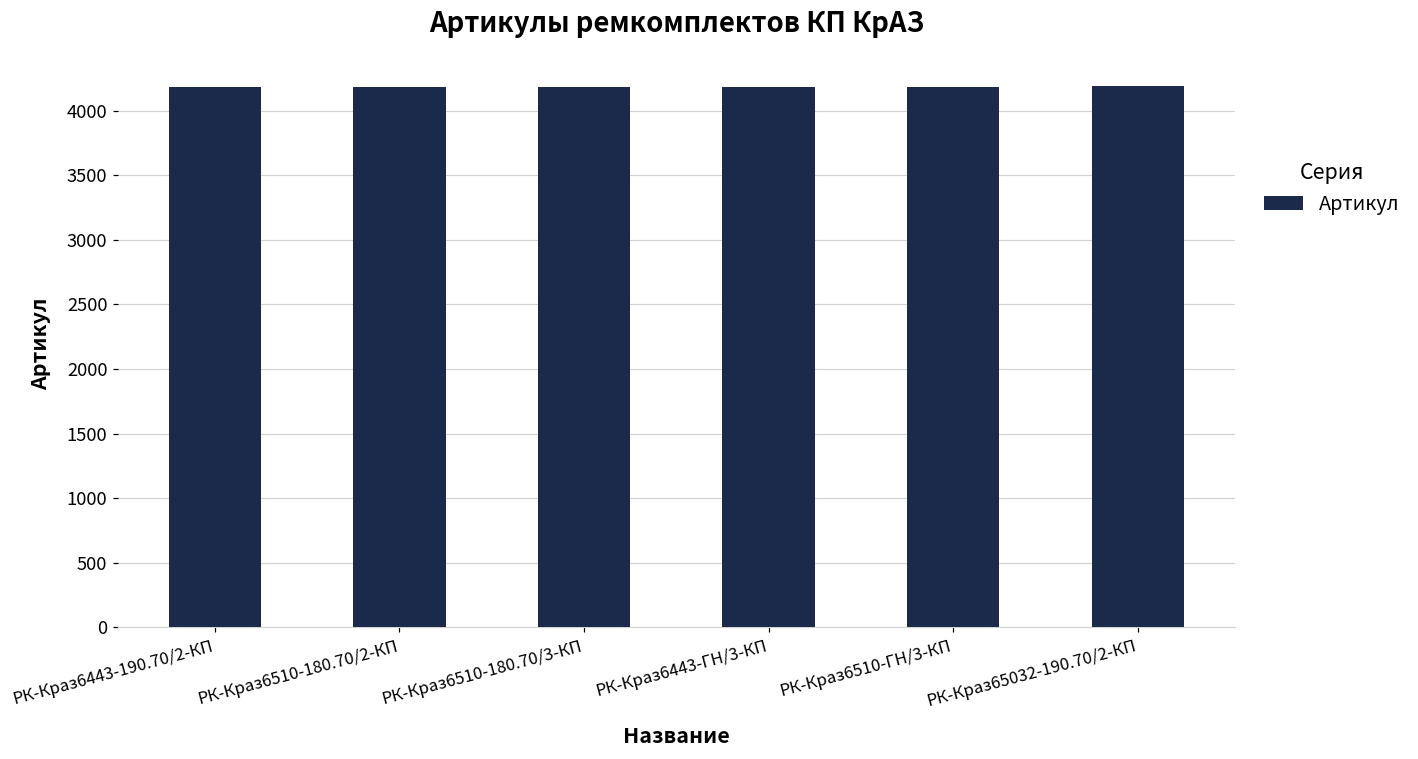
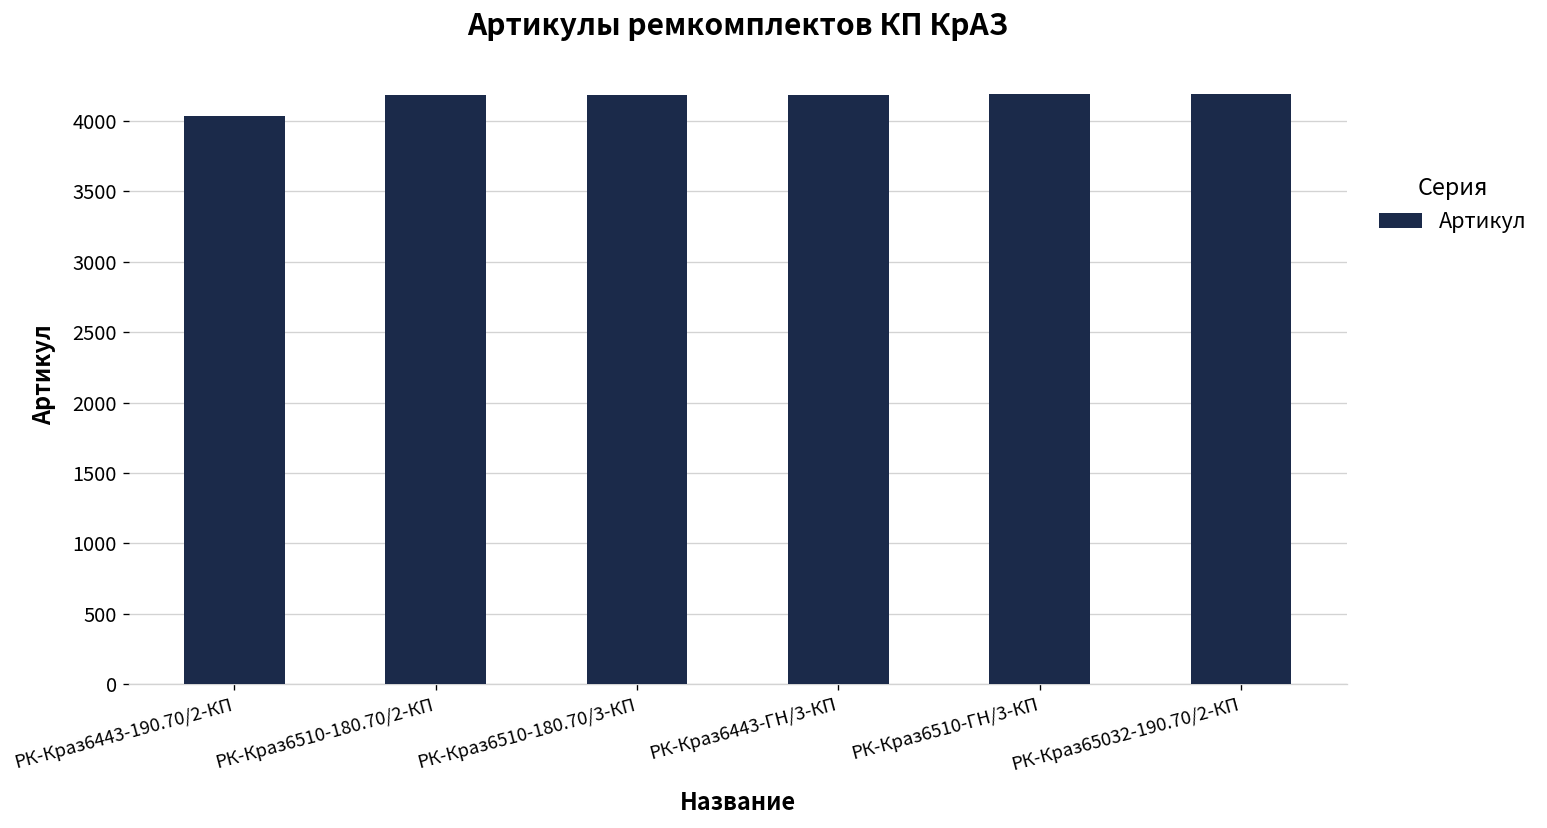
  {
-   "РК-Краз6443-190.70/2-КП": 4180,
+   "РК-Краз6443-190.70/2-КП": 4040,
    "РК-Краз6510-180.70/2-КП": 4190,
    "РК-Краз6510-180.70/3-КП": 4180,
    "РК-Краз6443-ГН/3-КП": 4180,
    "РК-Краз6510-ГН/3-КП": 4190,
    "РК-Краз65032-190.70/2-КП": 4190
  }
